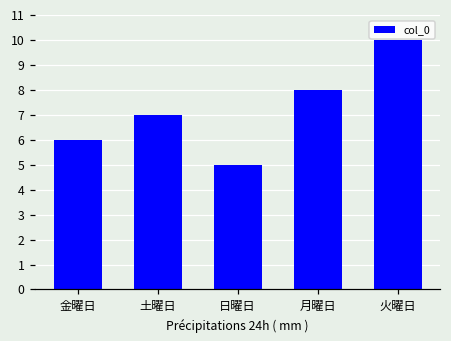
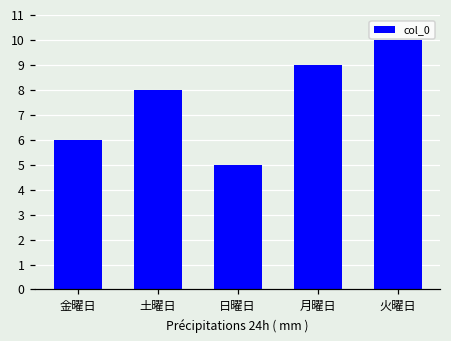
  {
    "金曜日": 6,
-   "土曜日": 7,
+   "土曜日": 8,
    "日曜日": 5,
-   "月曜日": 8
+   "月曜日": 9
  }
